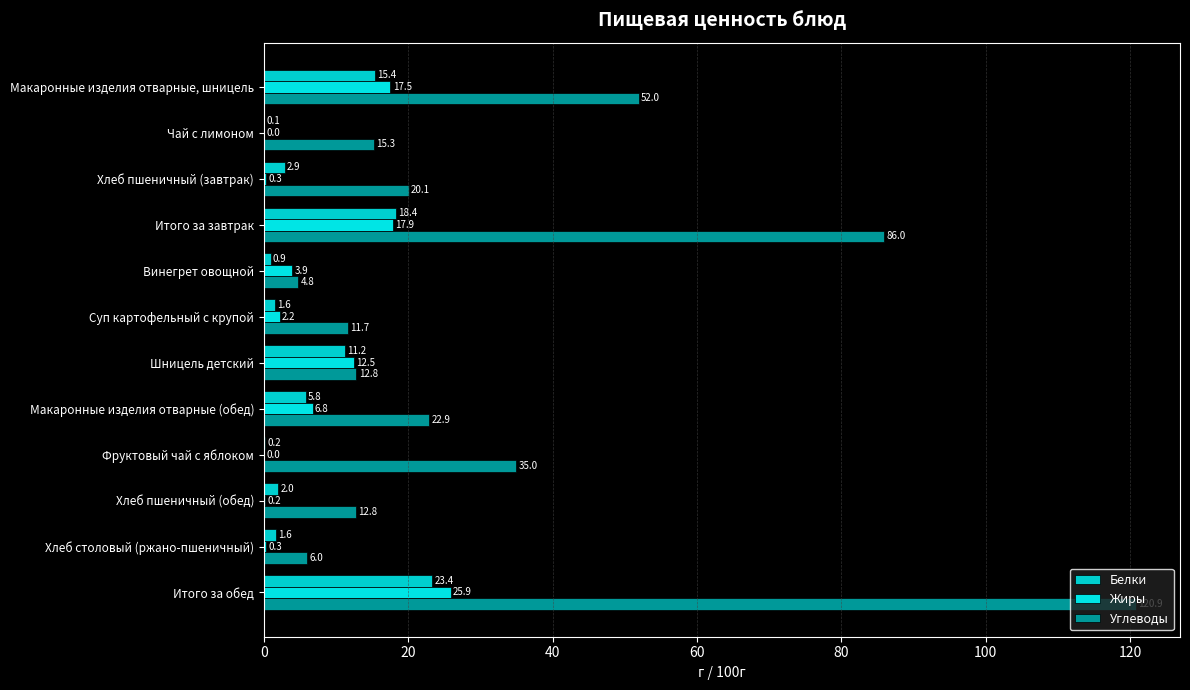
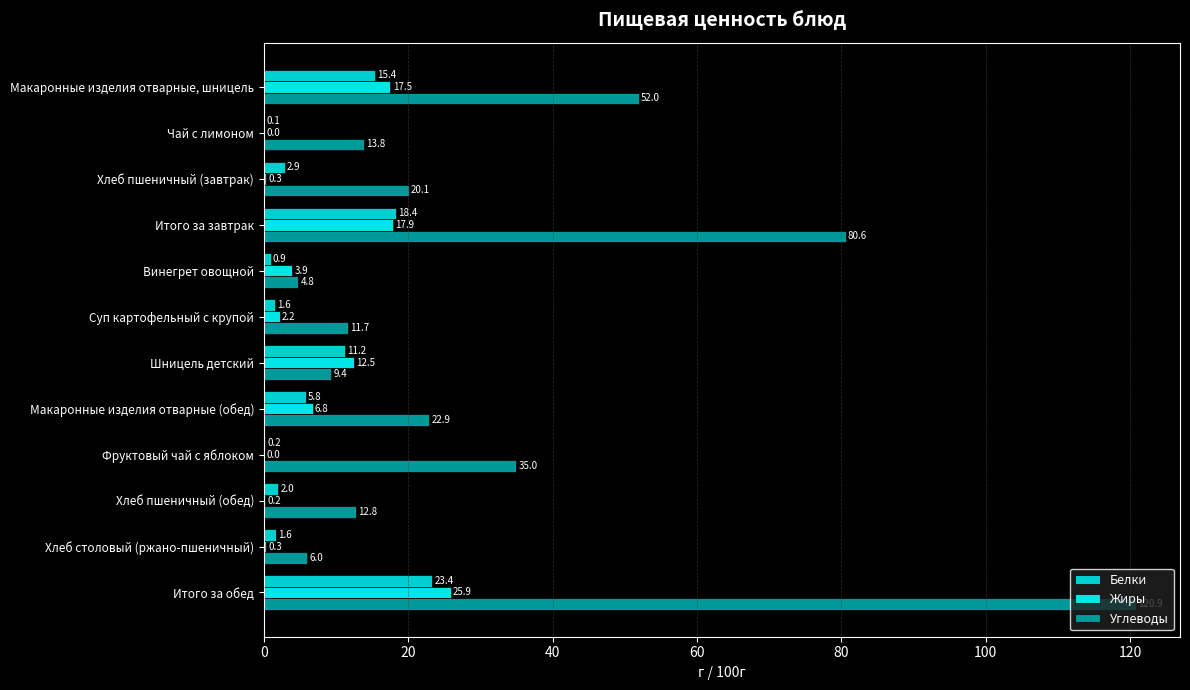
  {
    "Углеводы": {
      "Макаронные изделия отварные, шницель": 52.0,
-     "Чай с лимоном": 15.3,
+     "Чай с лимоном": 13.8,
      "Хлеб пшеничный (завтрак)": 20.1,
-     "Итого за завтрак": 86.0,
+     "Итого за завтрак": 80.6,
      "Винегрет овощной": 4.8,
      "Суп картофельный с крупой": 11.7,
-     "Шницель детский": 12.8,
+     "Шницель детский": 9.4,
      "Макаронные изделия отварные (обед)": 22.9,
      "Фруктовый чай с яблоком": 35.0,
      "Хлеб пшеничный (обед)": 12.8,
      "Хлеб столовый (ржано-пшеничный)": 6.0
    }
  }
